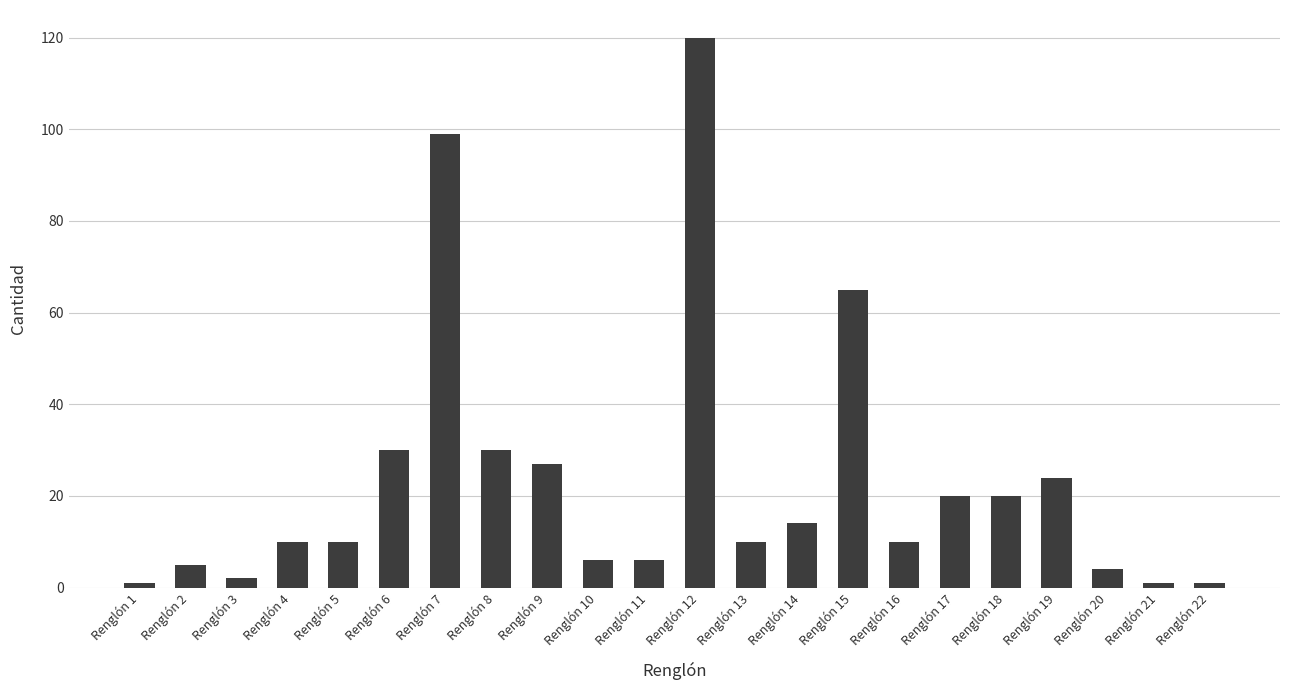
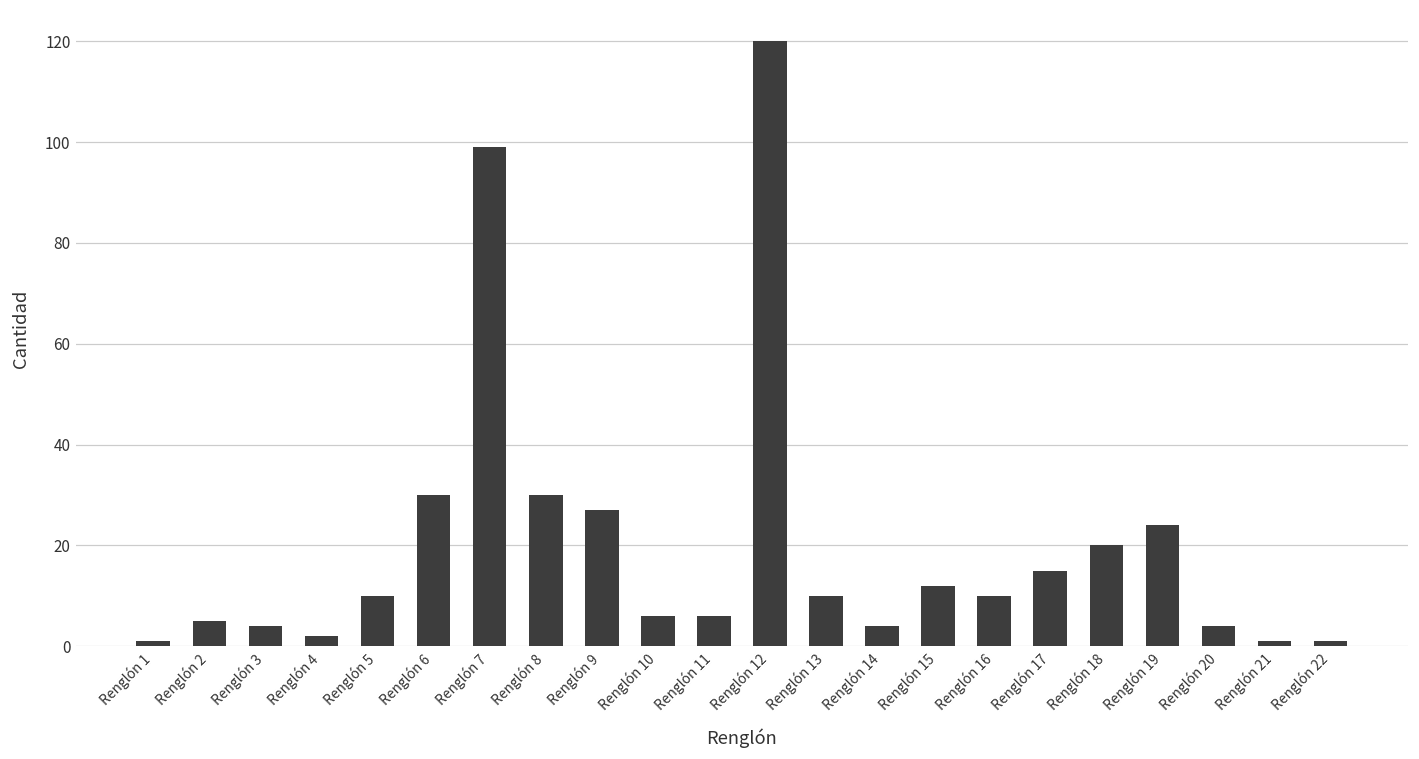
  {
    "Renglón 1": 1,
    "Renglón 2": 5,
-   "Renglón 3": 2,
-   "Renglón 4": 10,
+   "Renglón 3": 4,
+   "Renglón 4": 2,
    "Renglón 5": 10,
    "Renglón 6": 30,
    "Renglón 7": 99,
    "Renglón 8": 30,
    "Renglón 9": 27,
    "Renglón 10": 6,
    "Renglón 11": 6,
    "Renglón 12": 120,
    "Renglón 13": 10,
-   "Renglón 14": 14,
-   "Renglón 15": 65,
+   "Renglón 14": 4,
+   "Renglón 15": 12,
    "Renglón 16": 10,
-   "Renglón 17": 20,
+   "Renglón 17": 15,
    "Renglón 18": 20,
    "Renglón 19": 24,
    "Renglón 20": 4,
    "Renglón 21": 1,
    "Renglón 22": 1
  }
